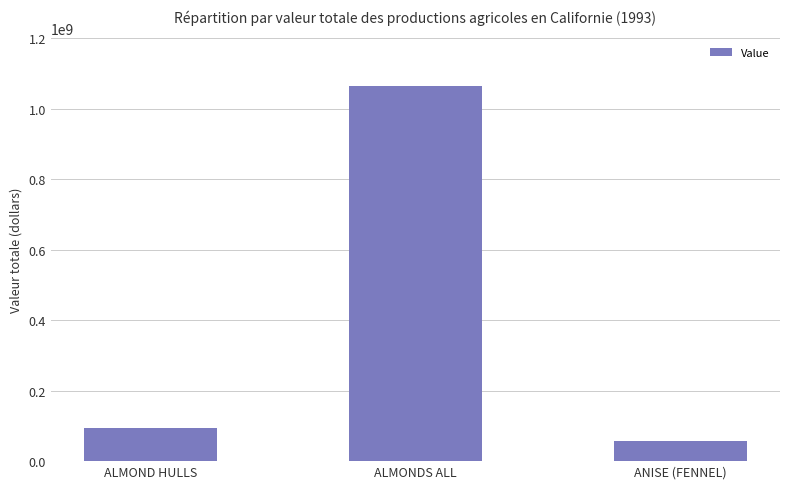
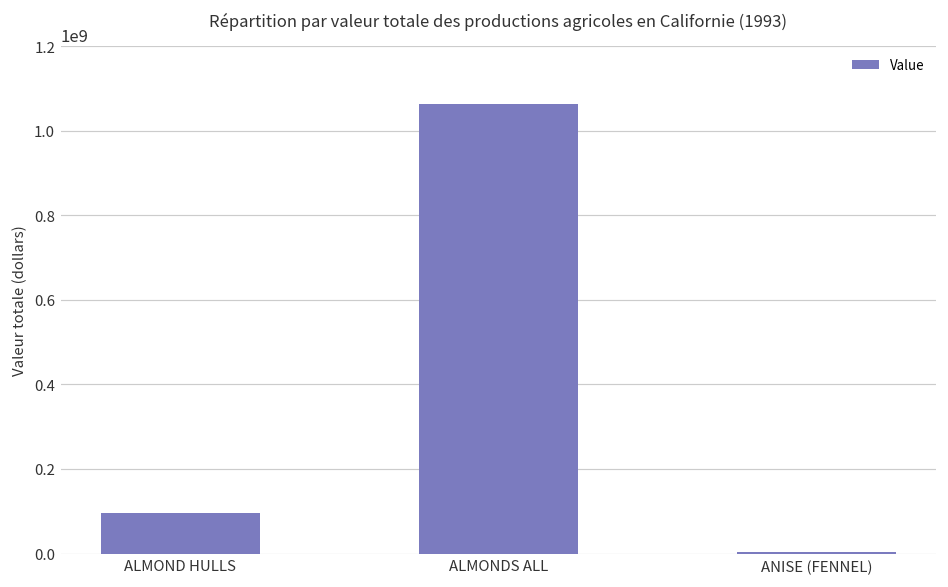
  {
    "ALMOND HULLS": 100000000,
    "ALMONDS ALL": 1060000000,
-   "ANISE (FENNEL)": 60000000
+   "ANISE (FENNEL)": 0
  }
